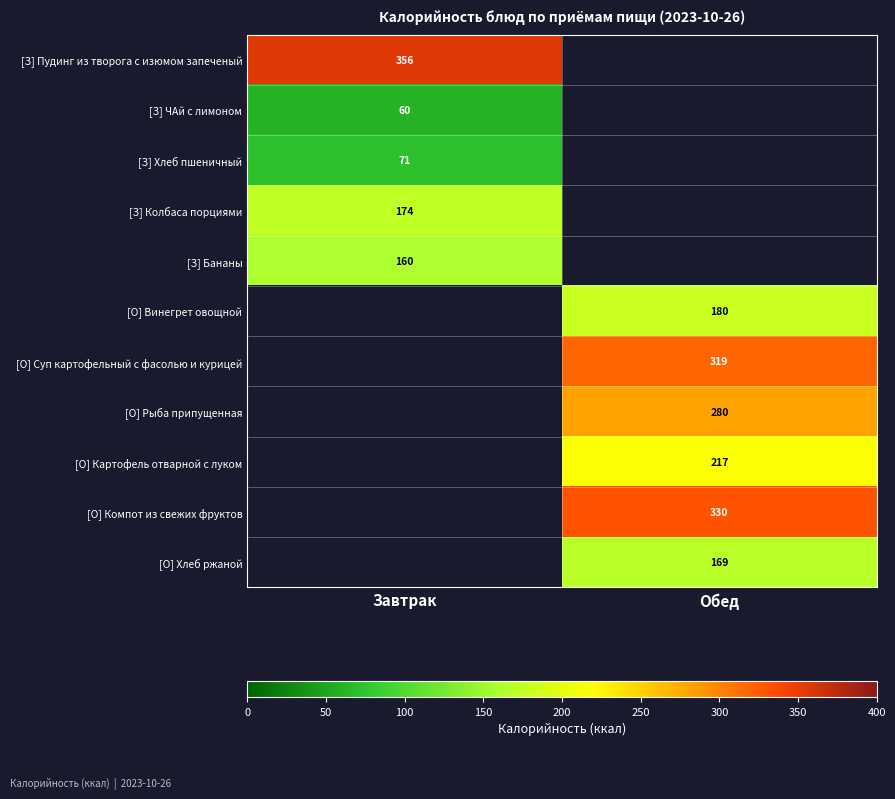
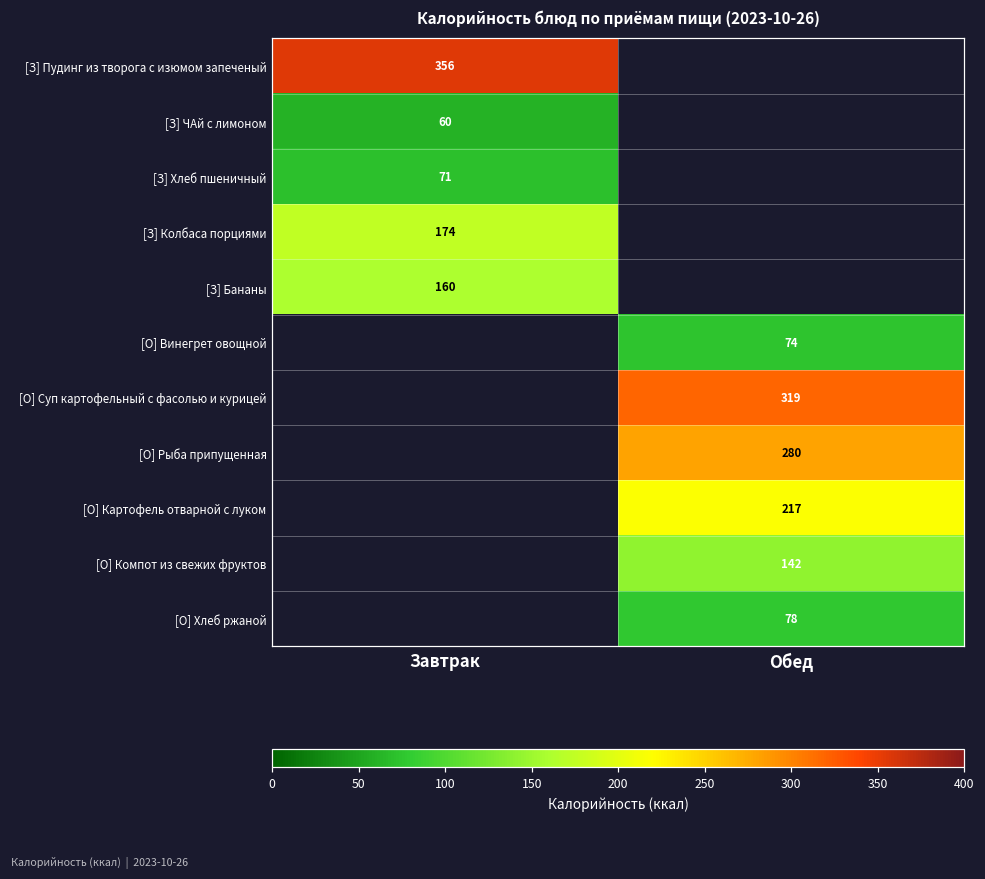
  {
    "[З] Пудинг из творога с изюмом запеченый": {
      "Завтрак": 356
    },
    "[З] ЧАй с лимоном": {
      "Завтрак": 60
    },
    "[З] Хлеб пшеничный": {
      "Завтрак": 71
    },
    "[З] Колбаса порциями": {
      "Завтрак": 174
    },
    "[З] Бананы": {
      "Завтрак": 160
    },
    "[О] Винегрет овощной": {
-     "Обед": 180
+     "Обед": 74
    },
    "[О] Суп картофельный с фасолью и курицей": {
      "Обед": 319
    },
    "[О] Рыба припущенная": {
      "Обед": 280
    },
    "[О] Картофель отварной с луком": {
      "Обед": 217
    },
    "[О] Компот из свежих фруктов": {
-     "Обед": 330
+     "Обед": 142
    },
    "[О] Хлеб ржаной": {
-     "Обед": 169
+     "Обед": 78
    }
  }
